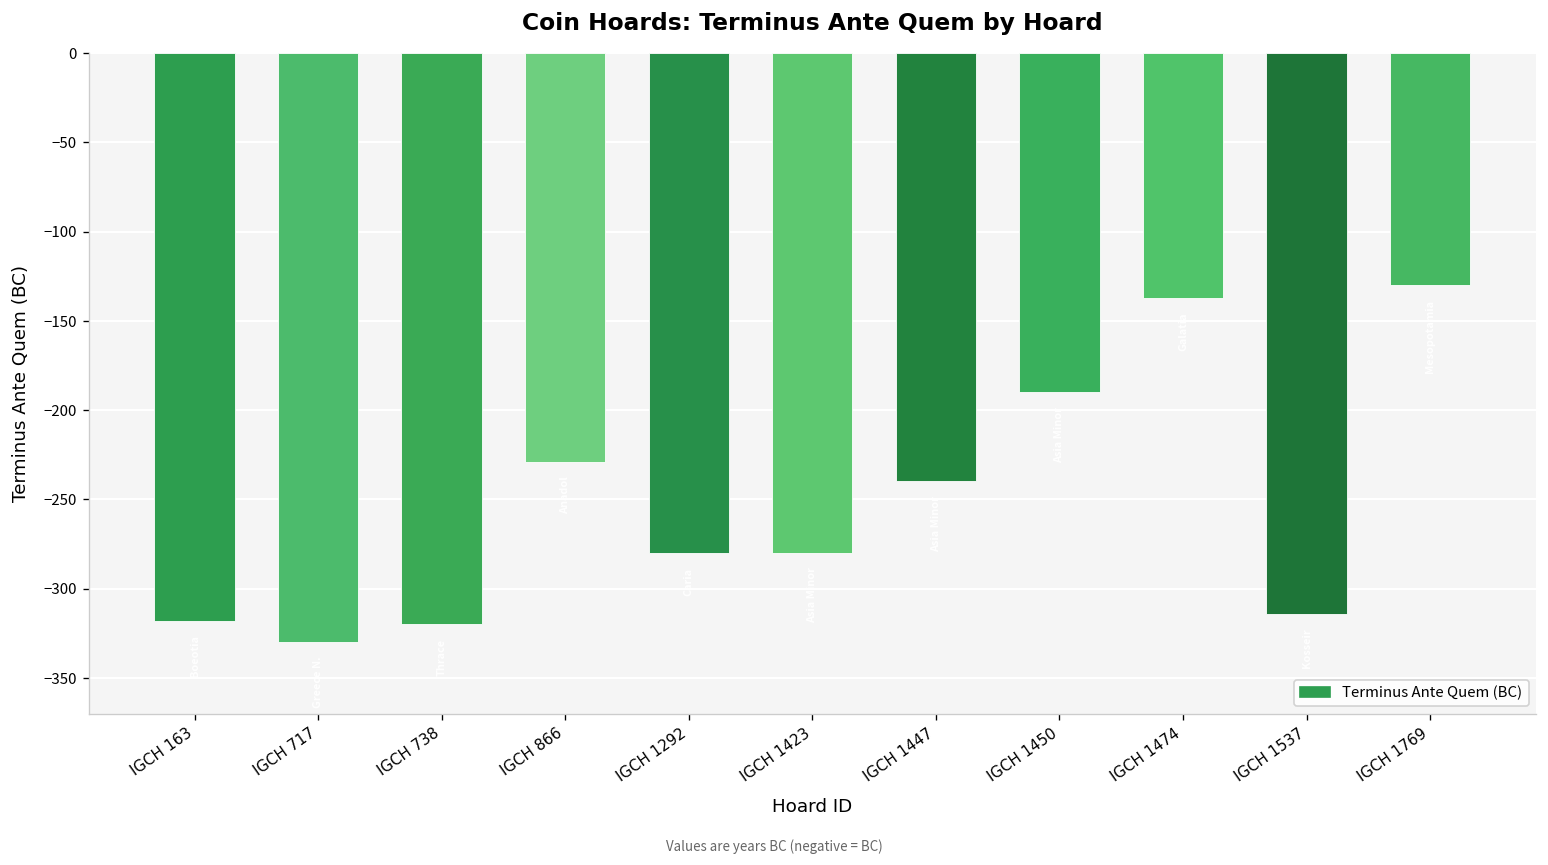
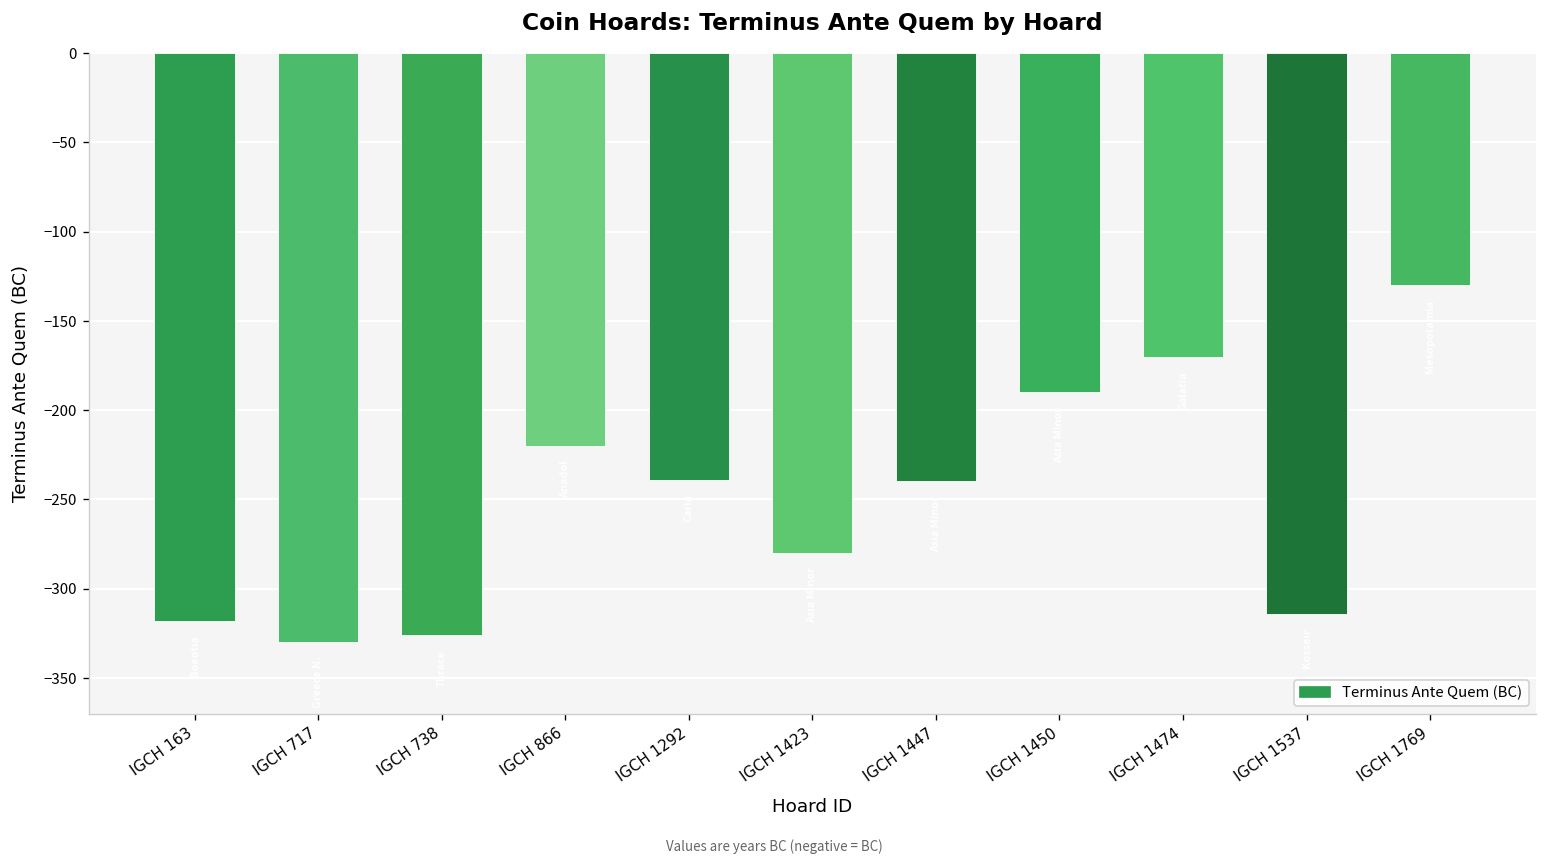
  {
    "IGCH 163": -318,
    "IGCH 717": -330,
-   "IGCH 738": -320,
-   "IGCH 866": -229,
-   "IGCH 1292": -280,
+   "IGCH 738": -326,
+   "IGCH 866": -220,
+   "IGCH 1292": -239,
    "IGCH 1423": -280,
    "IGCH 1447": -240,
    "IGCH 1450": -190,
-   "IGCH 1474": -137,
+   "IGCH 1474": -170,
    "IGCH 1537": -314,
    "IGCH 1769": -130
  }
